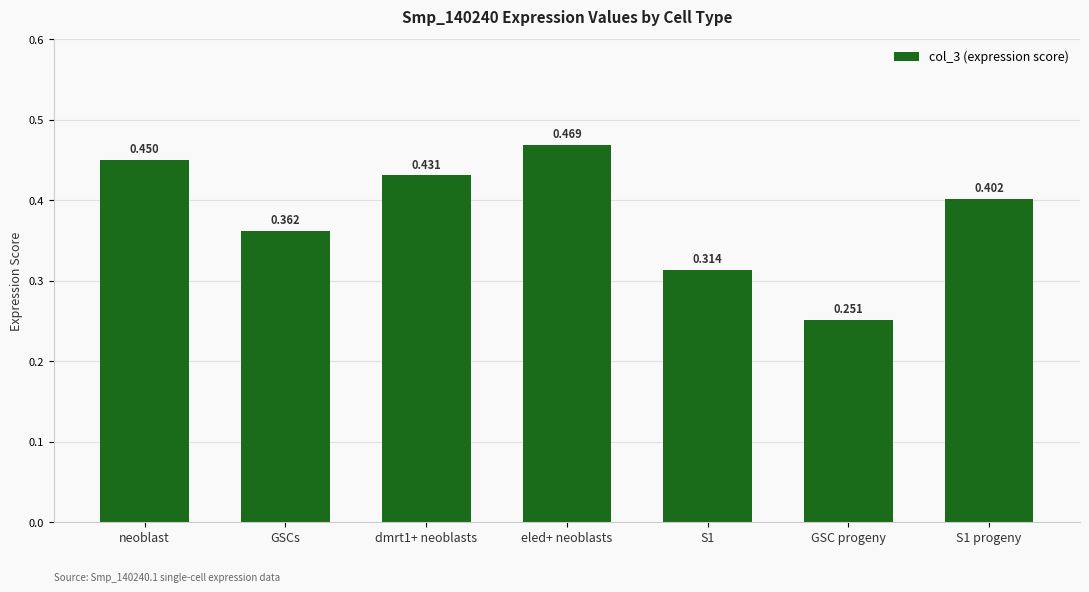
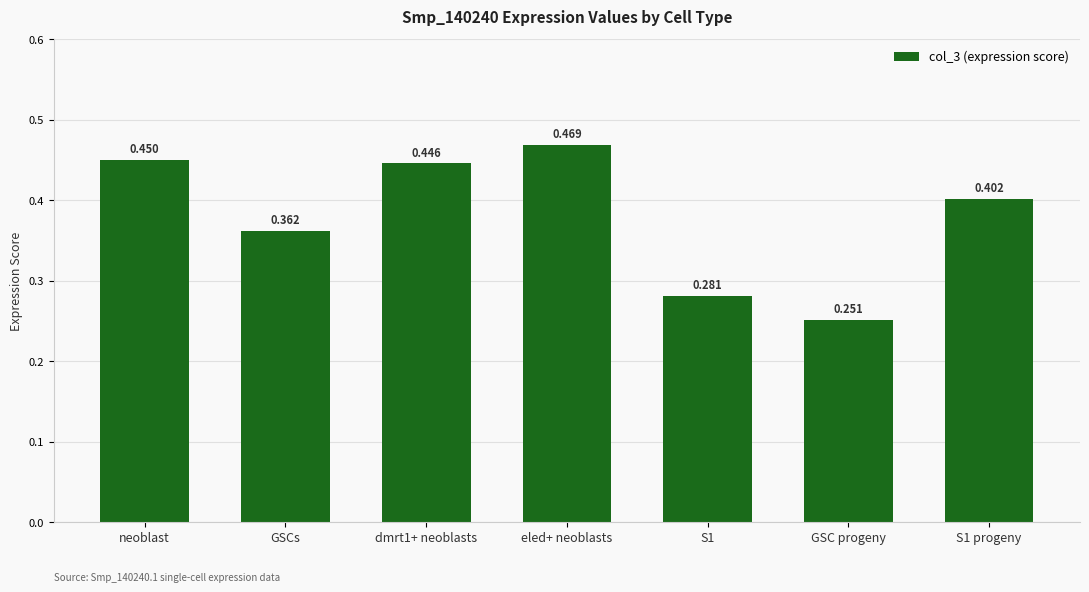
  {
    "neoblast": 0.450,
    "GSCs": 0.362,
-   "dmrt1+ neoblasts": 0.431,
+   "dmrt1+ neoblasts": 0.446,
    "eled+ neoblasts": 0.469,
-   "S1": 0.314,
+   "S1": 0.281,
    "GSC progeny": 0.251,
    "S1 progeny": 0.402
  }
